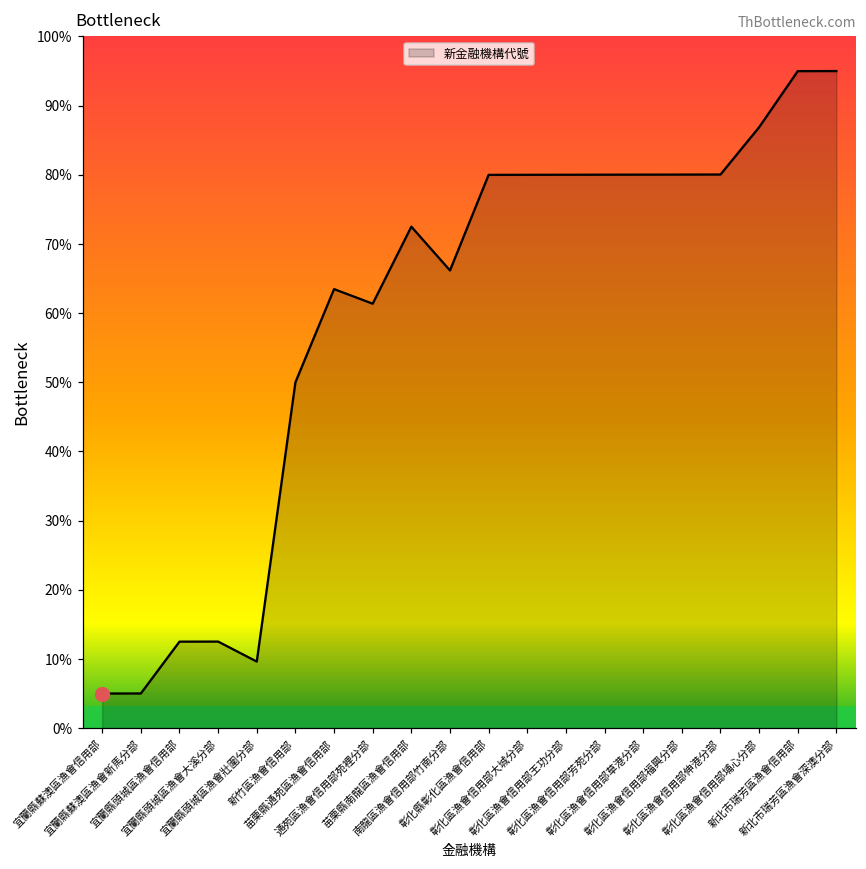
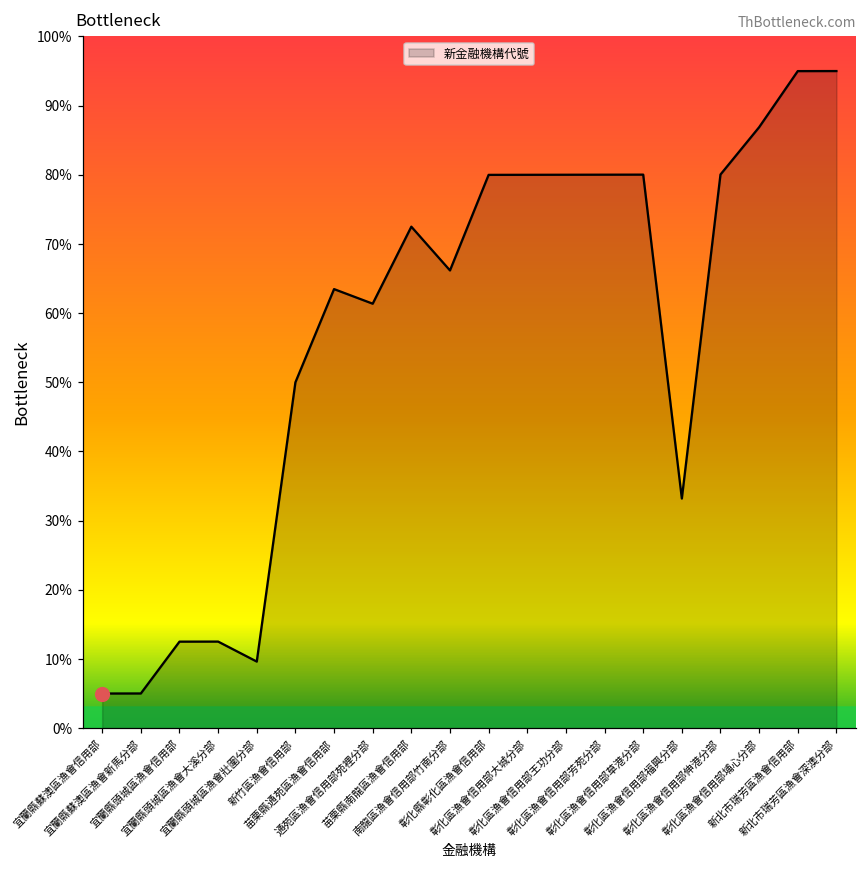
  {
    "新金融機構代號": {
      "宜蘭縣蘇澳區漁會新馬分部": "5%",
      "宜蘭縣頭城區漁會信用部": "13%",
      "宜蘭縣頭城區漁會大溪分部": "13%",
      "宜蘭縣頭城區漁會壯圍分部": "10%",
      "新竹區漁會信用部": "50%",
      "苗栗縣通苑區漁會信用部": "63%",
      "通苑區漁會信用部苑裡分部": "61%",
      "苗栗縣南龍區漁會信用部": "72%",
      "南龍區漁會信用部竹南分部": "66%",
      "彰化縣彰化區漁會信用部": "80%",
      "彰化區漁會信用部大城分部": "80%",
      "彰化區漁會信用部王功分部": "80%",
      "彰化區漁會信用部芳苑分部": "80%",
      "彰化區漁會信用部草港分部": "80%",
-     "彰化區漁會信用部福興分部": "80%",
+     "彰化區漁會信用部福興分部": "33%",
      "彰化區漁會信用部伸港分部": "80%",
      "彰化區漁會信用部埔心分部": "87%",
      "新北市瑞芳區漁會信用部": "95%",
      "新北市瑞芳區漁會深澳分部": "95%"
    }
  }
